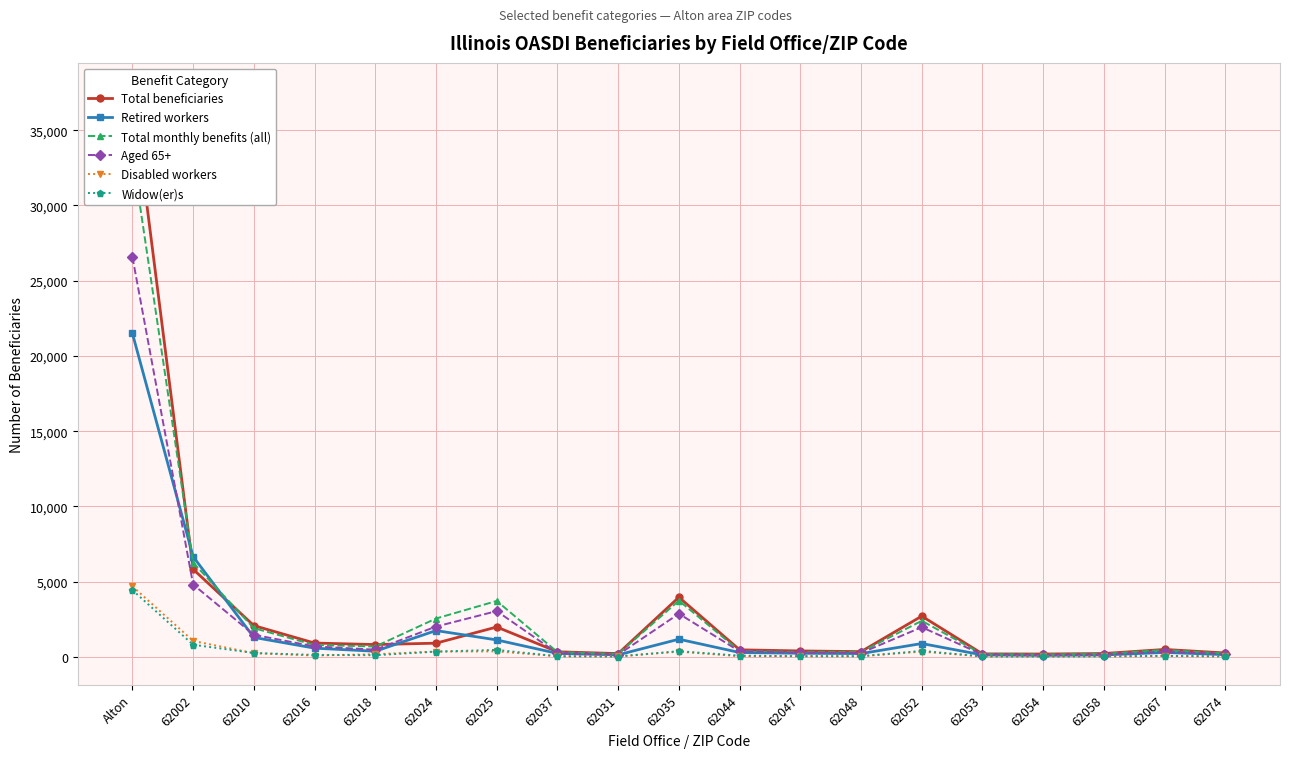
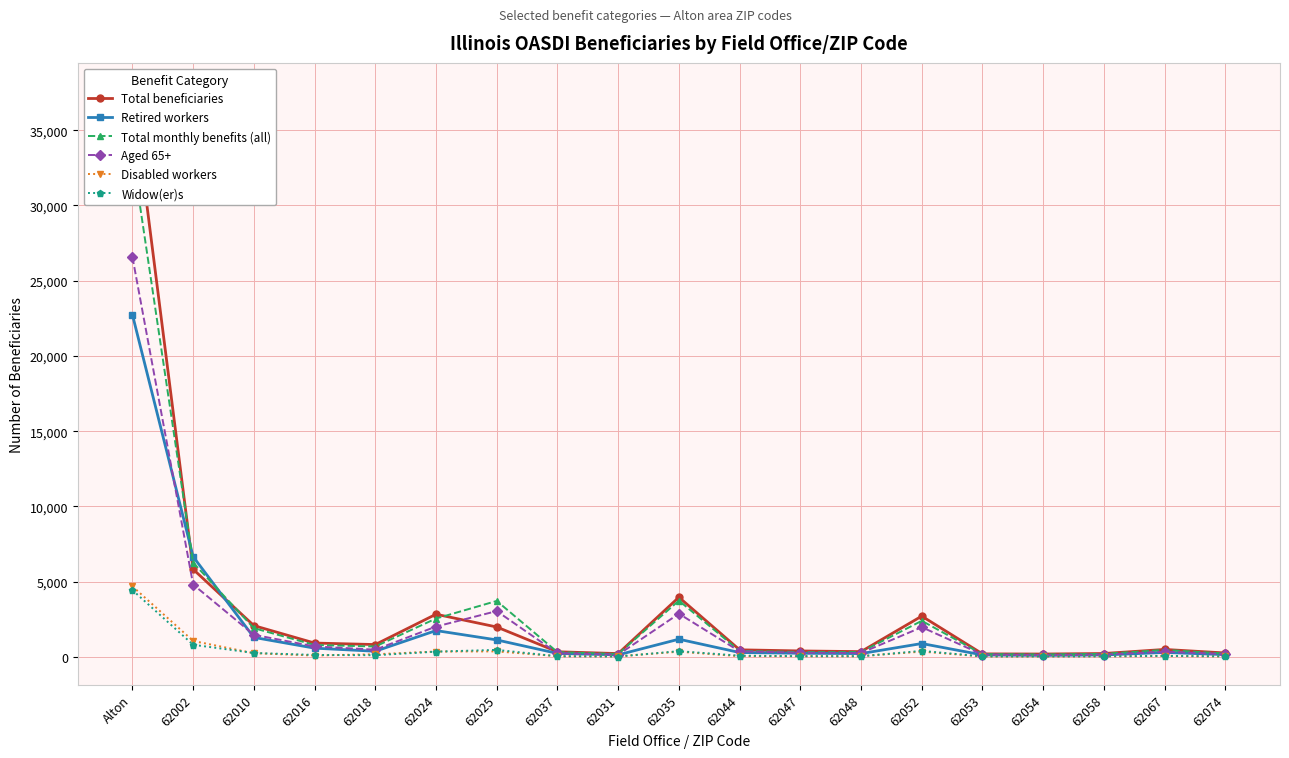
  {
    "Total beneficiaries": {
      "62002": "5,800",
      "62010": "2,100",
-     "62024": "900",
+     "62024": "2,800",
      "62025": "2,000",
      "62035": "4,000",
      "62052": "2,700"
    },
    "Retired workers": {
-     "Alton": "21,500",
+     "Alton": "22,700",
      "62002": "6,700",
      "62010": "1,300",
      "62024": "1,700",
      "62025": "1,100",
      "62035": "1,200",
      "62052": "900"
    },
    "Aged 65+": {
      "Alton": "26,600",
      "62002": "4,800",
      "62010": "1,500",
      "62024": "2,000",
      "62025": "3,000",
      "62035": "2,900",
      "62052": "2,000"
    },
    "Disabled workers": {
      "Alton": "4,700",
      "62002": "1,100"
    }
  }
